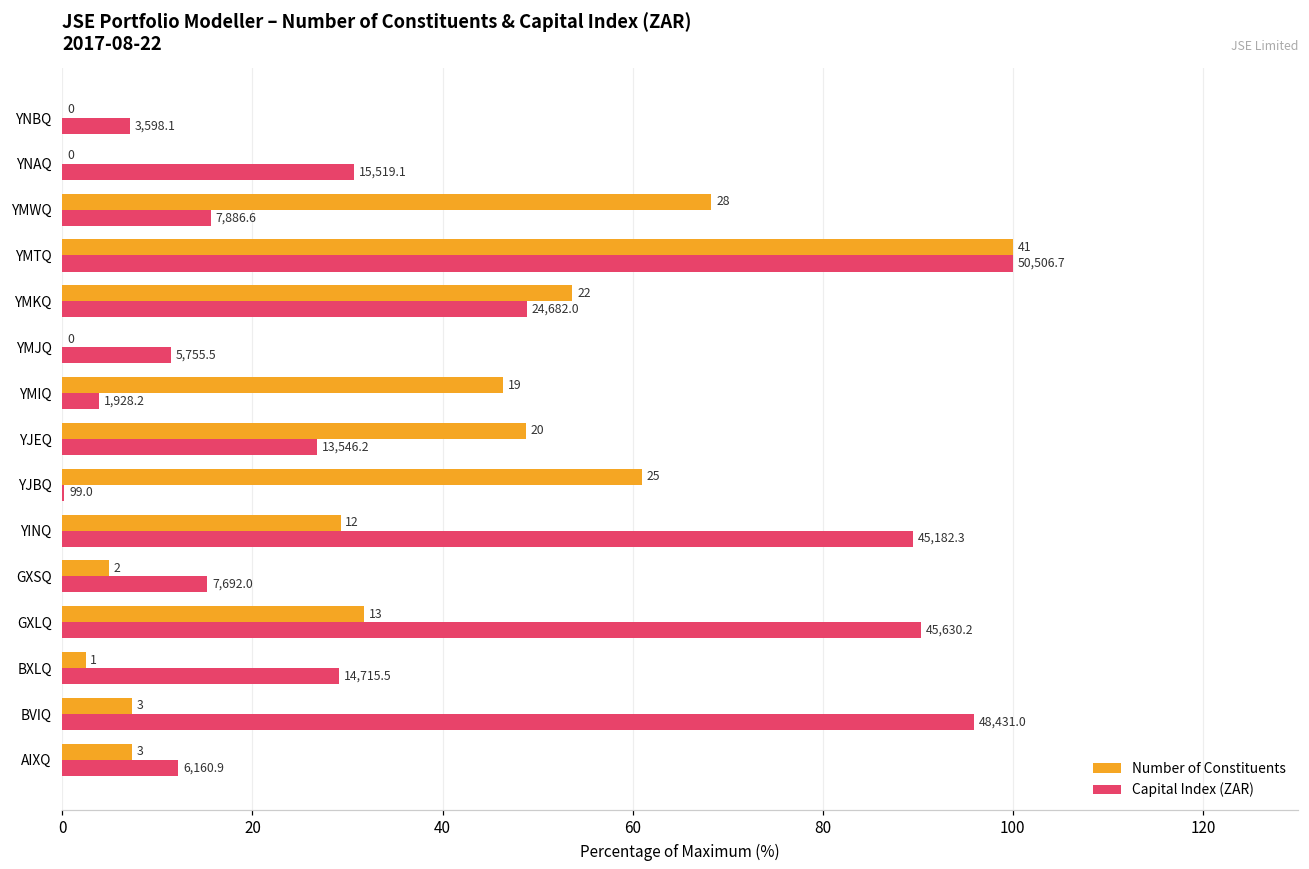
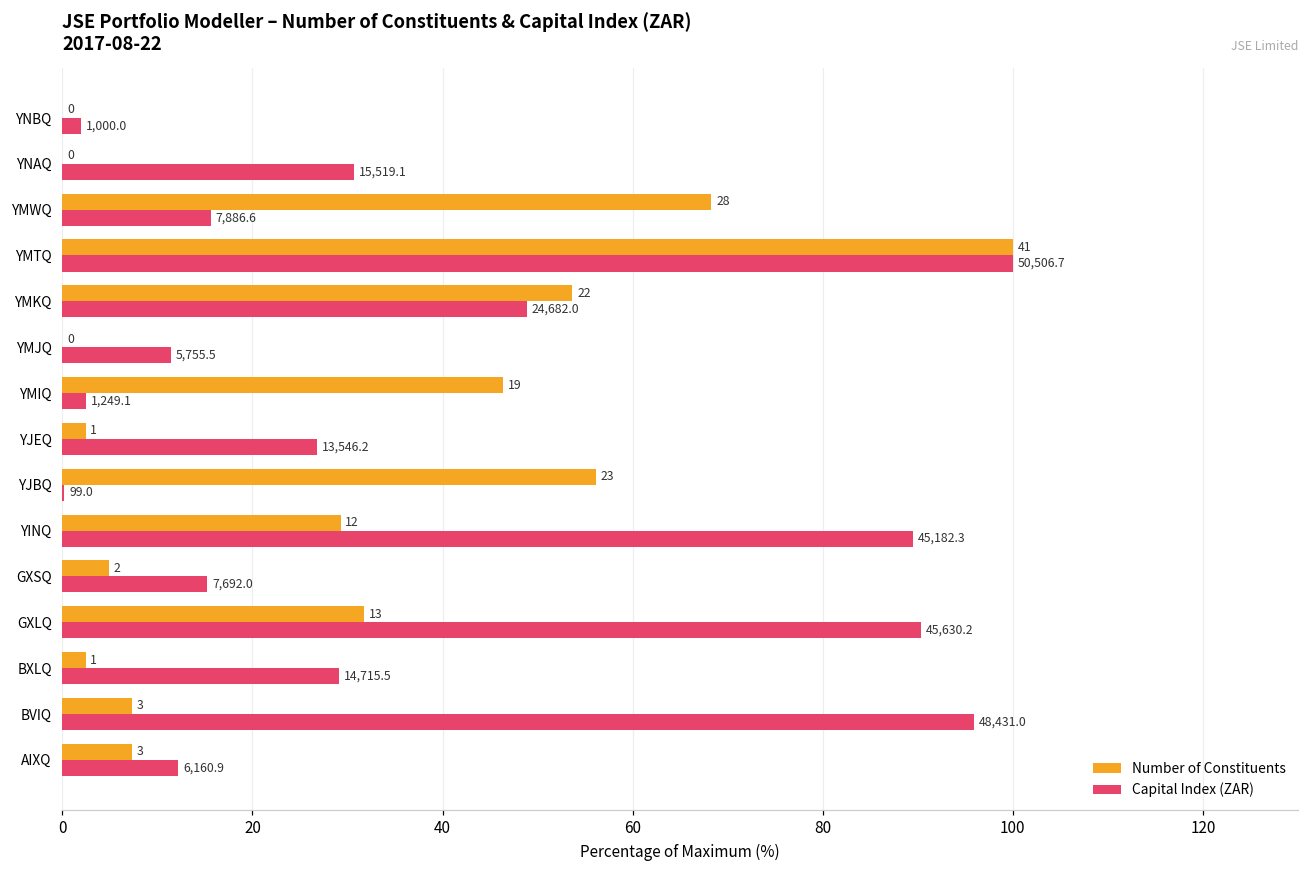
  {
    "Number of Constituents": {
      "YNBQ": "0",
      "YNAQ": "0",
      "YMJQ": "0",
-     "YJEQ": "20",
-     "YJBQ": "25"
+     "YJEQ": "1",
+     "YJBQ": "23"
    },
    "Capital Index (ZAR)": {
-     "YNBQ": "3,598.1",
-     "YMIQ": "1,928.2"
+     "YNBQ": "1,000.0",
+     "YMIQ": "1,249.1"
    }
  }
